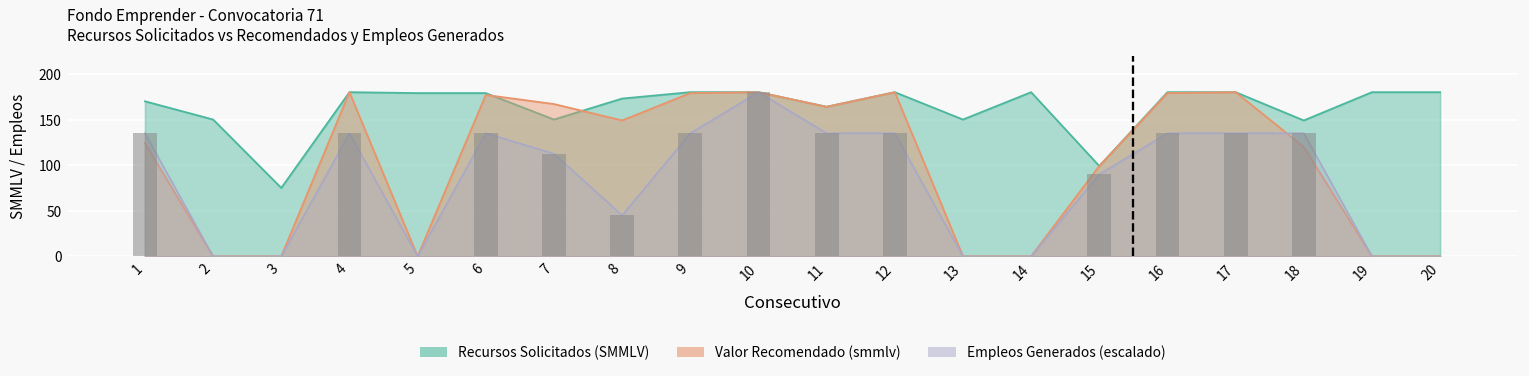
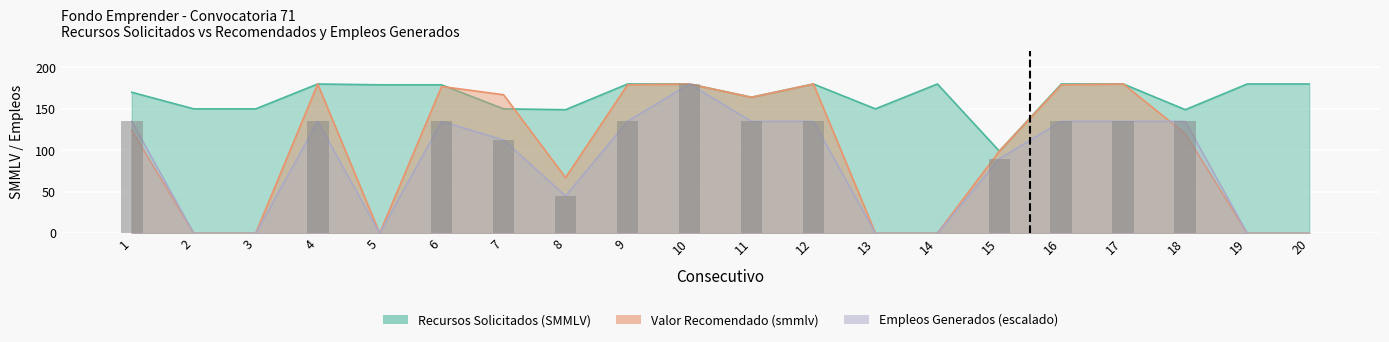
  {
    "Recursos Solicitados (SMMLV)": {
      "1": 170,
      "2": 150,
-     "3": 80,
+     "3": 150,
      "5": 180,
      "7": 150,
-     "8": 170,
+     "8": 150,
      "13": 150,
      "14": 180,
      "18": 150,
      "19": 180,
      "20": 180
    },
    "Valor Recomendado (smmlv)": {
      "1": 120,
      "7": 170,
-     "8": 150,
+     "8": 70,
      "18": 120
    }
  }
